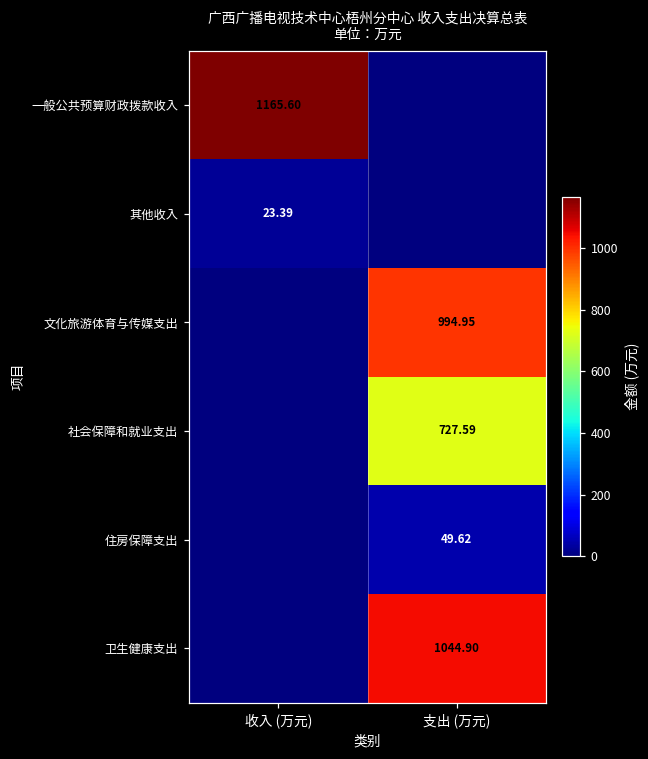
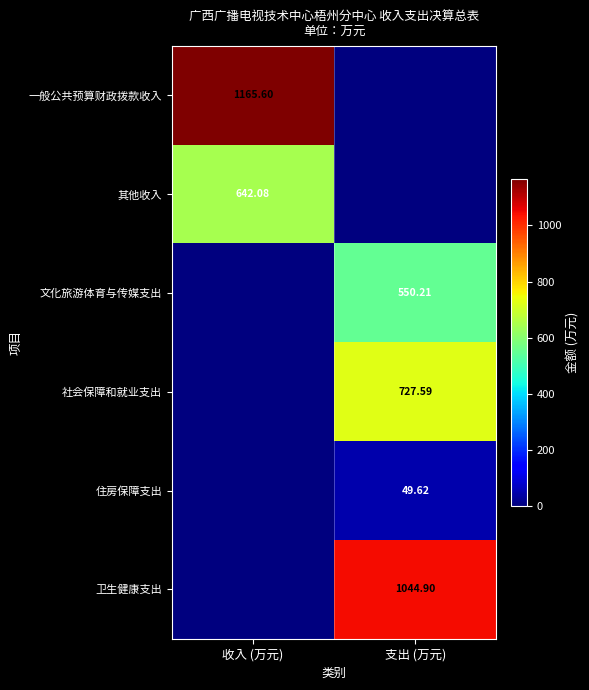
  {
    "一般公共预算财政拨款收入": {
      "收入 (万元)": 1165.60
    },
    "其他收入": {
-     "收入 (万元)": 23.39
+     "收入 (万元)": 642.08
    },
    "文化旅游体育与传媒支出": {
-     "支出 (万元)": 994.95
+     "支出 (万元)": 550.21
    },
    "社会保障和就业支出": {
      "支出 (万元)": 727.59
    },
    "住房保障支出": {
      "支出 (万元)": 49.62
    },
    "卫生健康支出": {
      "支出 (万元)": 1044.90
    }
  }
